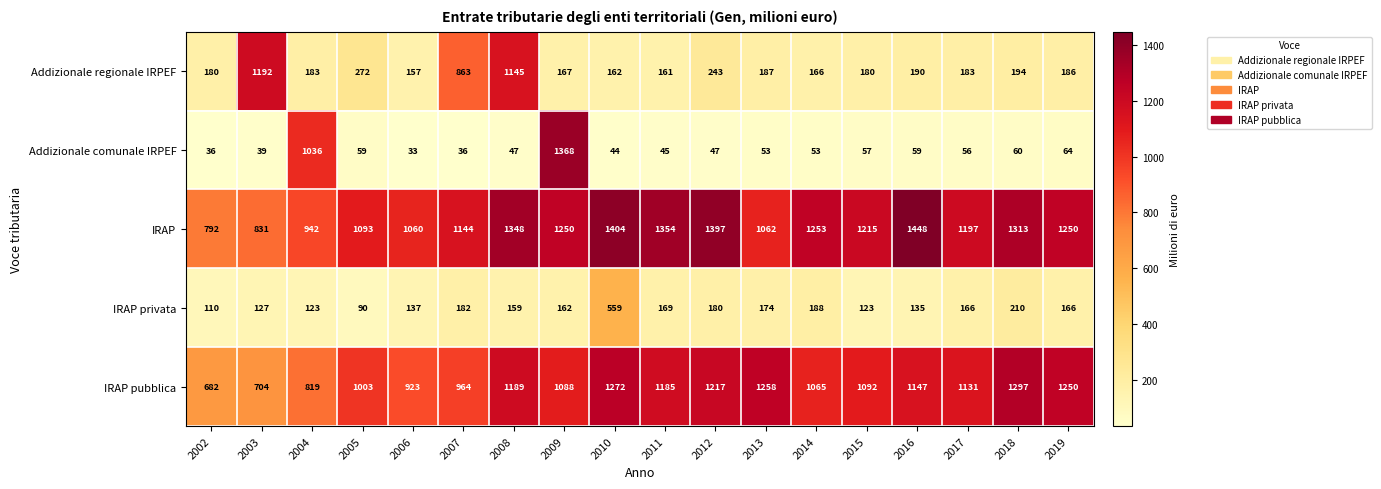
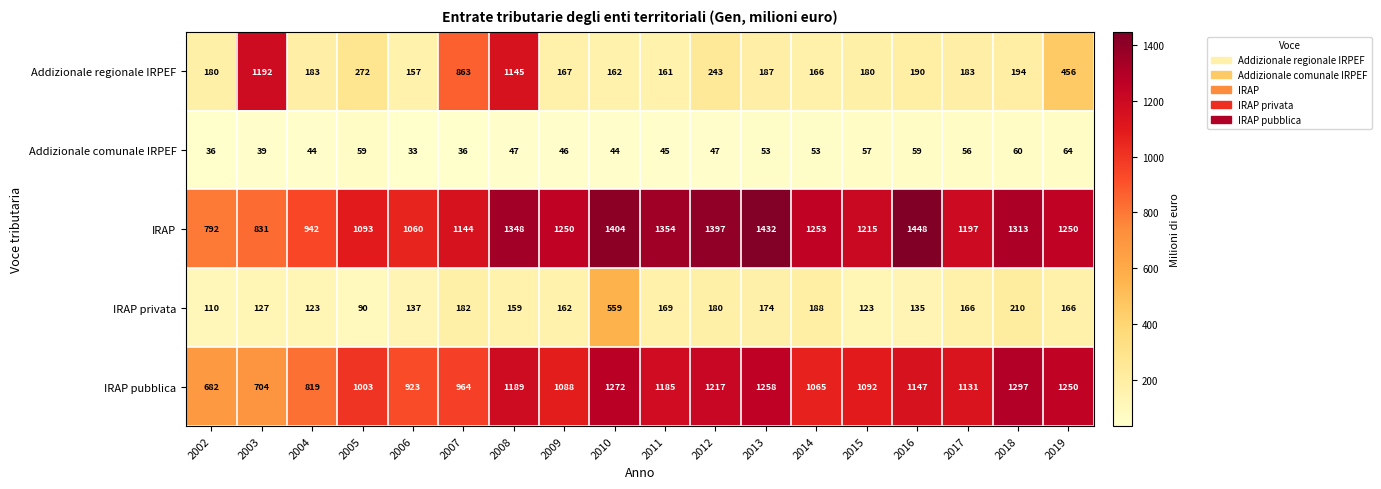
  {
    "Addizionale regionale IRPEF": {
      "2002": 180,
      "2003": 1192,
      "2004": 183,
      "2005": 272,
      "2006": 157,
      "2007": 863,
      "2008": 1145,
      "2009": 167,
      "2010": 162,
      "2011": 161,
      "2012": 243,
      "2013": 187,
      "2014": 166,
      "2015": 180,
      "2016": 190,
      "2017": 183,
      "2018": 194,
-     "2019": 186
+     "2019": 456
    },
    "Addizionale comunale IRPEF": {
      "2002": 36,
      "2003": 39,
-     "2004": 1036,
+     "2004": 44,
      "2005": 59,
      "2006": 33,
      "2007": 36,
      "2008": 47,
-     "2009": 1368,
+     "2009": 46,
      "2010": 44,
      "2011": 45,
      "2012": 47,
      "2013": 53,
      "2014": 53,
      "2015": 57,
      "2016": 59,
      "2017": 56,
      "2018": 60,
      "2019": 64
    },
    "IRAP": {
      "2002": 792,
      "2003": 831,
      "2004": 942,
      "2005": 1093,
      "2006": 1060,
      "2007": 1144,
      "2008": 1348,
      "2009": 1250,
      "2010": 1404,
      "2011": 1354,
      "2012": 1397,
-     "2013": 1062,
+     "2013": 1432,
      "2014": 1253,
      "2015": 1215,
      "2016": 1448,
      "2017": 1197,
      "2018": 1313,
      "2019": 1250
    },
    "IRAP privata": {
      "2002": 110,
      "2003": 127,
      "2004": 123,
      "2005": 90,
      "2006": 137,
      "2007": 182,
      "2008": 159,
      "2009": 162,
      "2010": 559,
      "2011": 169,
      "2012": 180,
      "2013": 174,
      "2014": 188,
      "2015": 123,
      "2016": 135,
      "2017": 166,
      "2018": 210,
      "2019": 166
    },
    "IRAP pubblica": {
      "2002": 682,
      "2003": 704,
      "2004": 819,
      "2005": 1003,
      "2006": 923,
      "2007": 964,
      "2008": 1189,
      "2009": 1088,
      "2010": 1272,
      "2011": 1185,
      "2012": 1217,
      "2013": 1258,
      "2014": 1065,
      "2015": 1092,
      "2016": 1147,
      "2017": 1131,
      "2018": 1297,
      "2019": 1250
    }
  }
